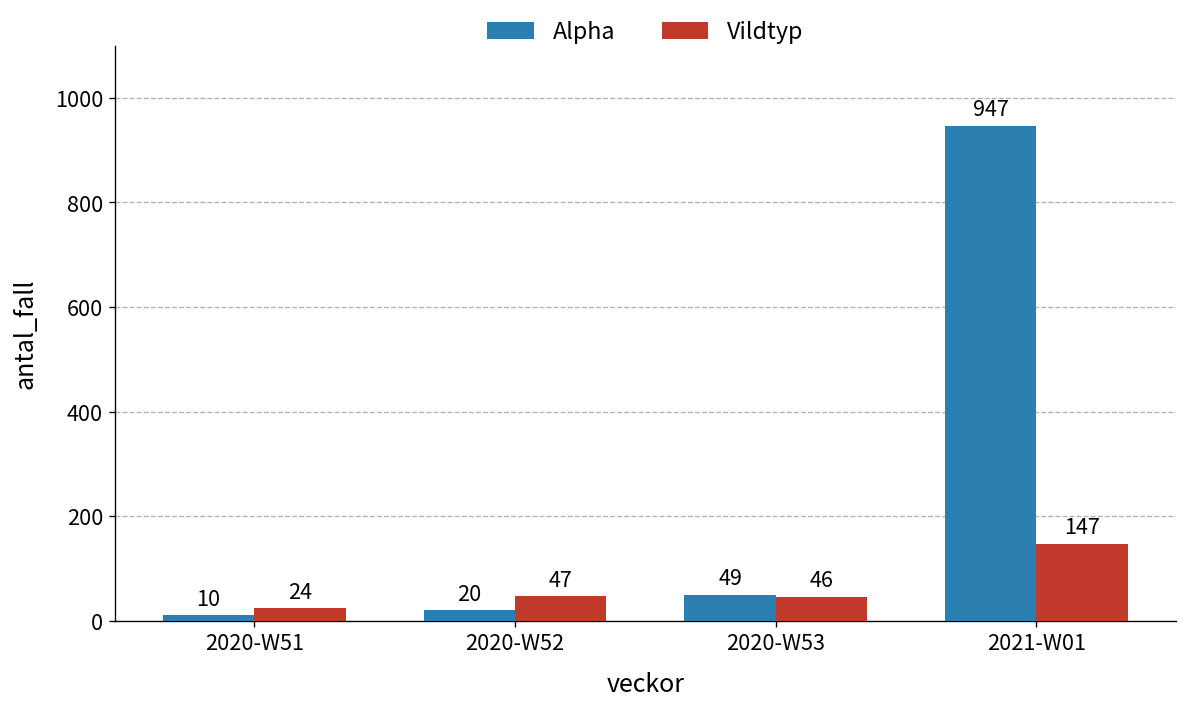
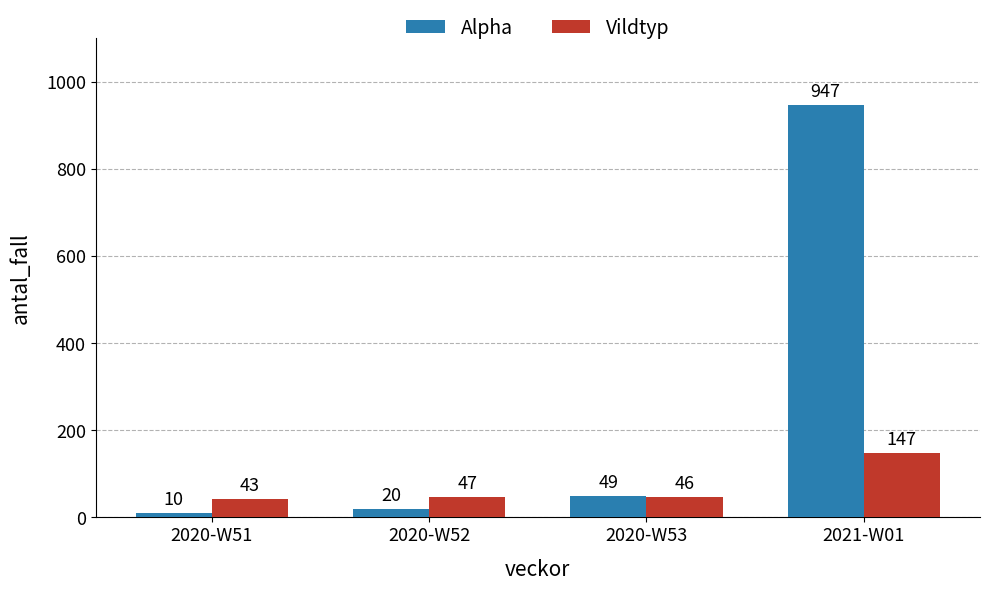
  {
    "Alpha": {
      "2020-W51": 10,
      "2020-W52": 20,
      "2020-W53": 49,
      "2021-W01": 947
    },
    "Vildtyp": {
-     "2020-W51": 24,
+     "2020-W51": 43,
      "2020-W52": 47,
      "2020-W53": 46,
      "2021-W01": 147
    }
  }
